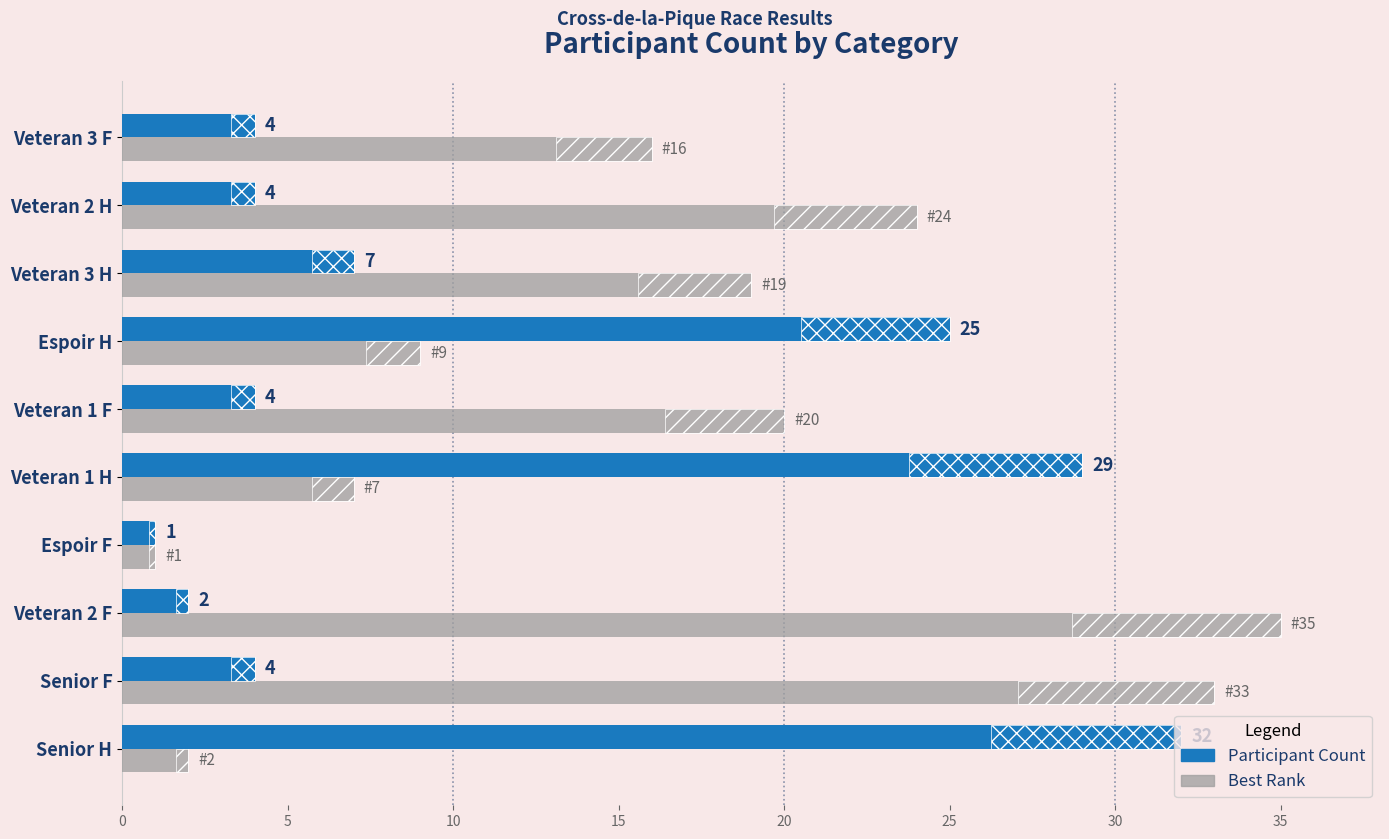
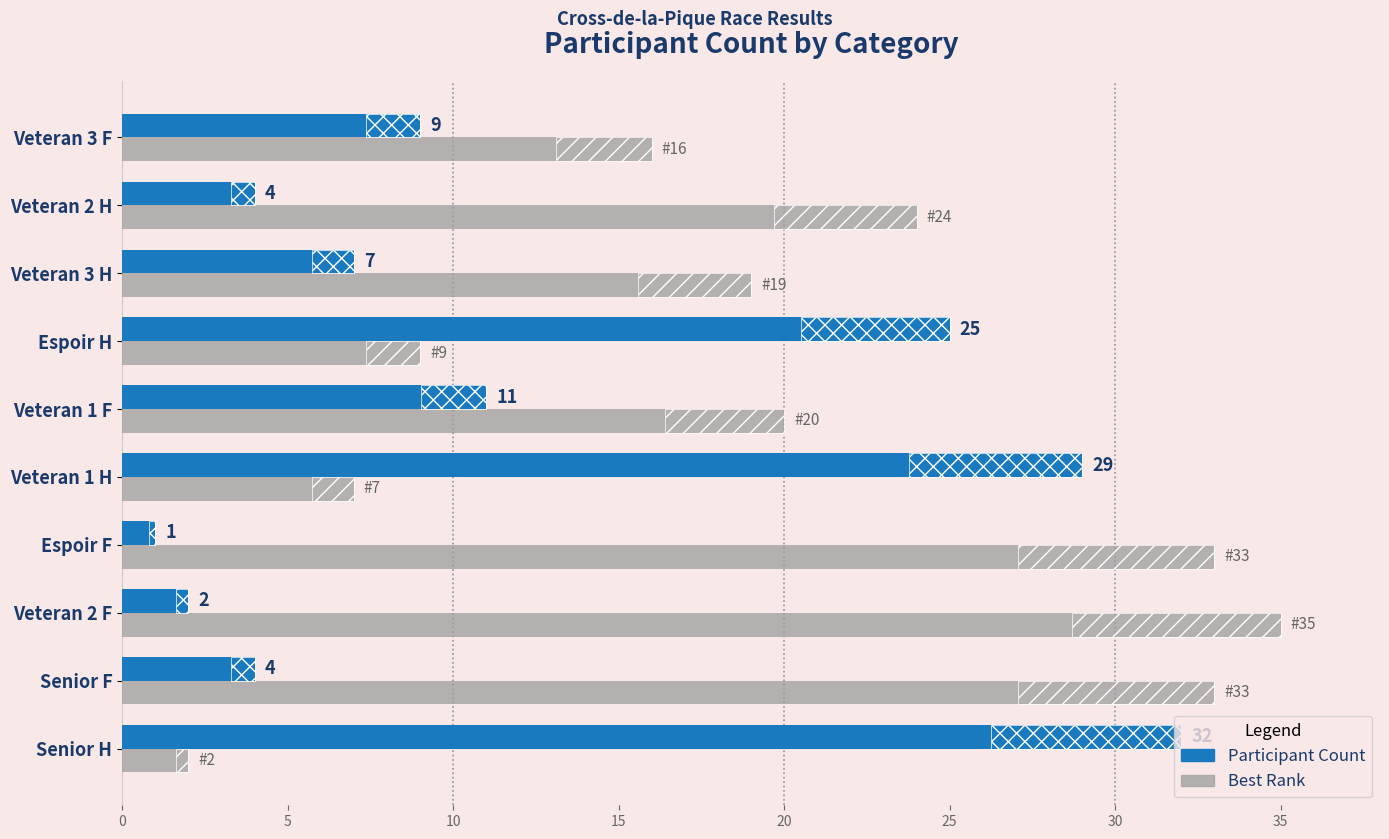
  {
    "Participant Count": {
-     "Veteran 3 F": 4,
+     "Veteran 3 F": 9,
      "Veteran 2 H": 4,
      "Veteran 3 H": 7,
      "Espoir H": 25,
-     "Veteran 1 F": 4,
+     "Veteran 1 F": 11,
      "Veteran 1 H": 29,
      "Espoir F": 1,
      "Veteran 2 F": 2,
      "Senior F": 4
    },
    "Best Rank": {
      "Veteran 3 F": 16,
      "Veteran 2 H": 24,
      "Veteran 3 H": 19,
      "Espoir H": 9,
      "Veteran 1 F": 20,
      "Veteran 1 H": 7,
-     "Espoir F": 1,
+     "Espoir F": 33,
      "Veteran 2 F": 35,
      "Senior F": 33,
      "Senior H": 2
    }
  }
